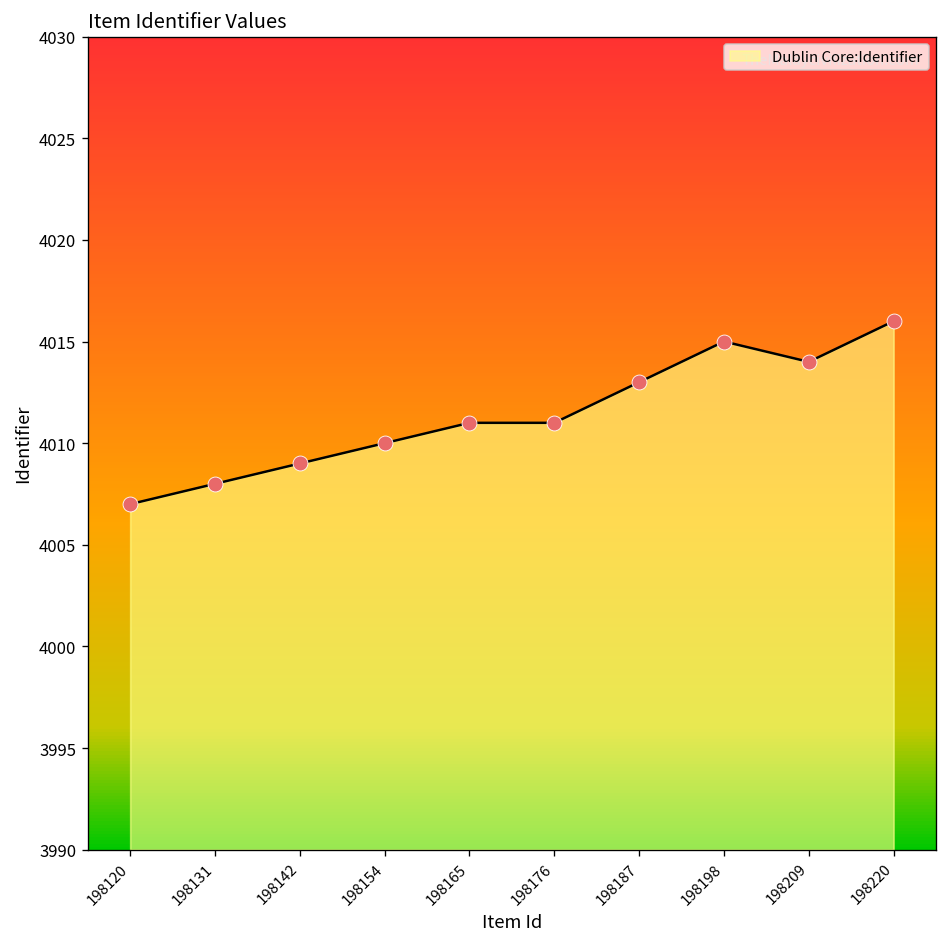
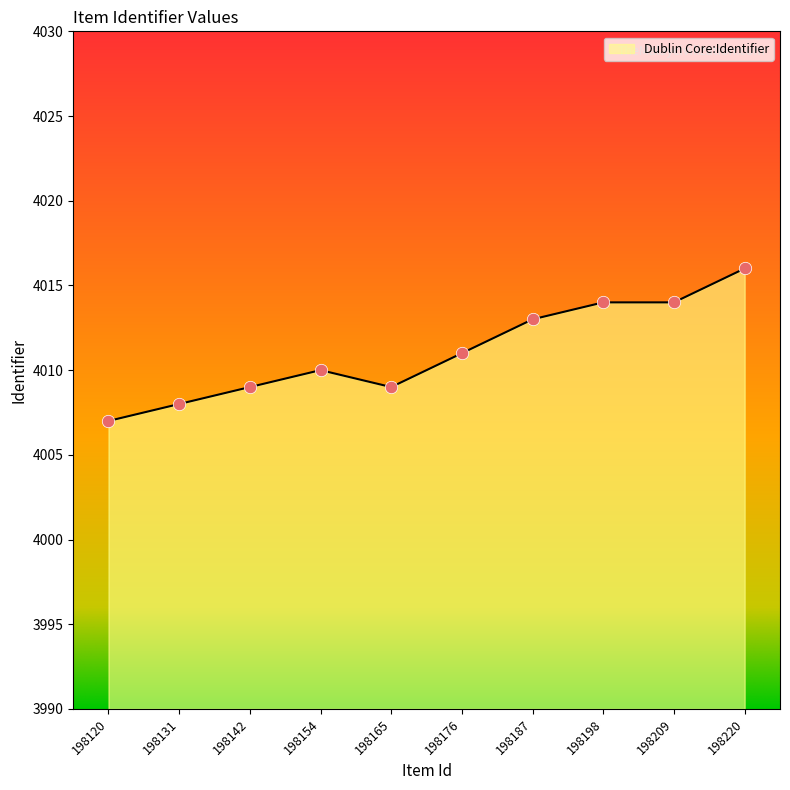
  {
    "198120": 4007,
    "198131": 4008,
    "198142": 4009,
    "198154": 4010,
-   "198165": 4011,
+   "198165": 4009,
    "198176": 4011,
    "198187": 4013,
-   "198198": 4015,
+   "198198": 4014,
    "198209": 4014,
    "198220": 4016
  }
